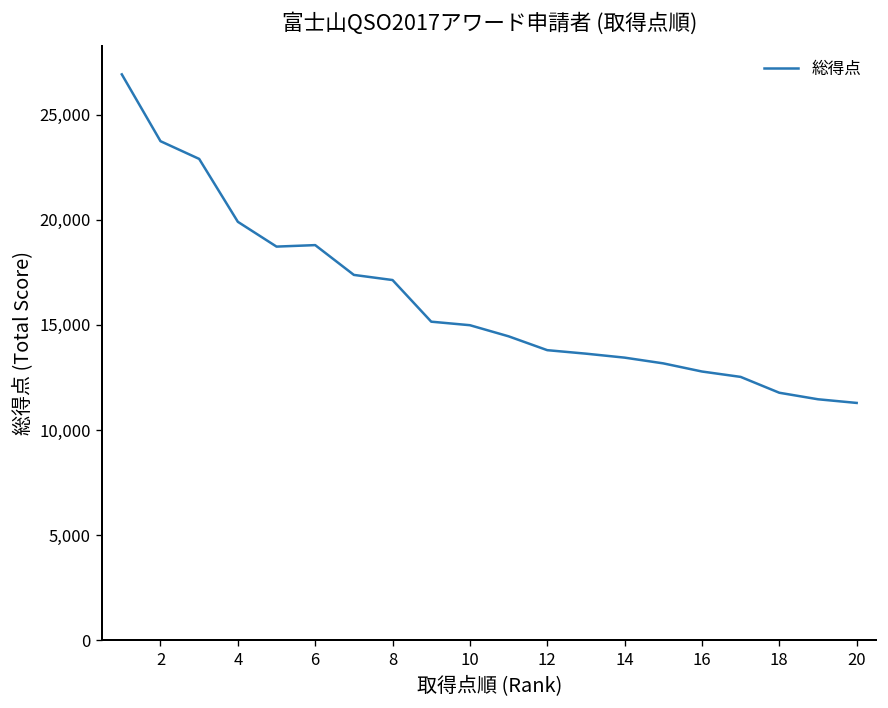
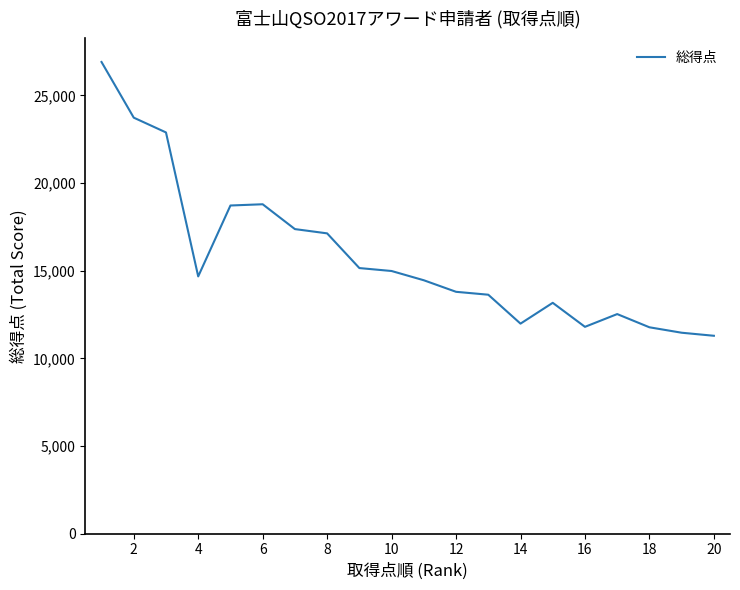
  {
    "2": "23,700",
-   "4": "19,900",
+   "4": "14,700",
    "6": "18,800",
    "8": "17,100",
    "10": "15,000",
    "12": "13,800",
-   "14": "13,400",
-   "16": "12,800",
+   "14": "12,000",
+   "16": "11,800",
    "18": "11,800",
    "20": "11,300"
  }
